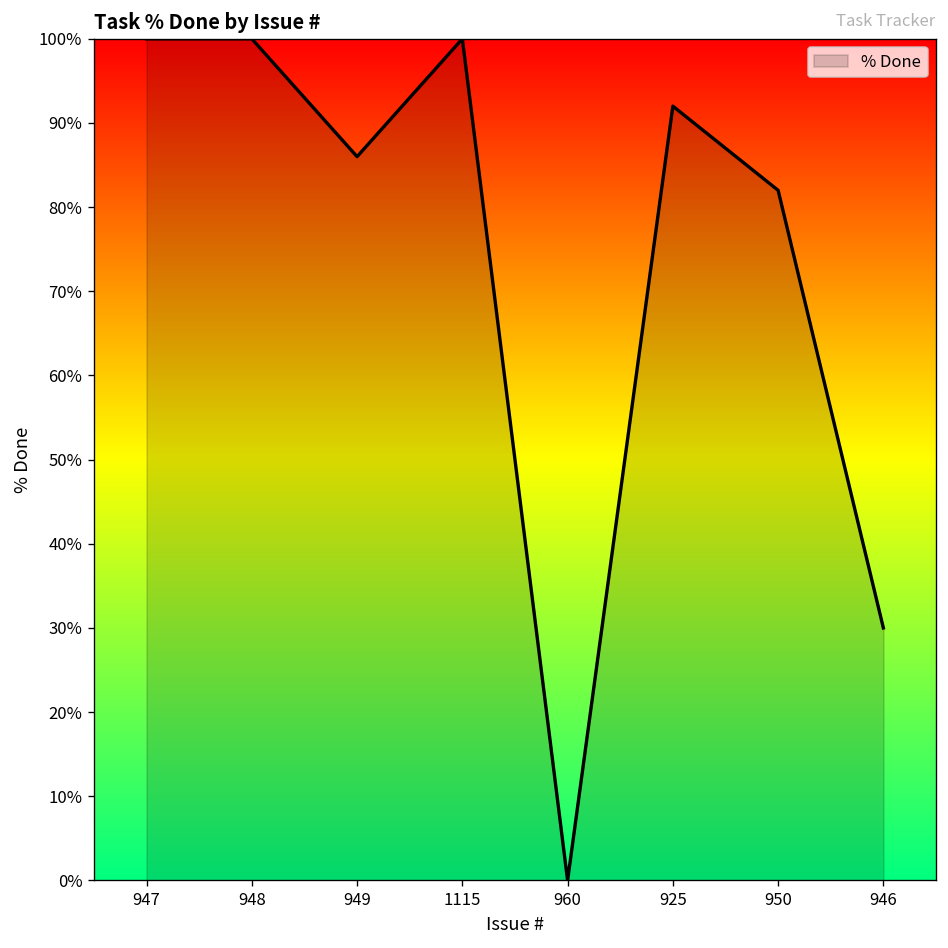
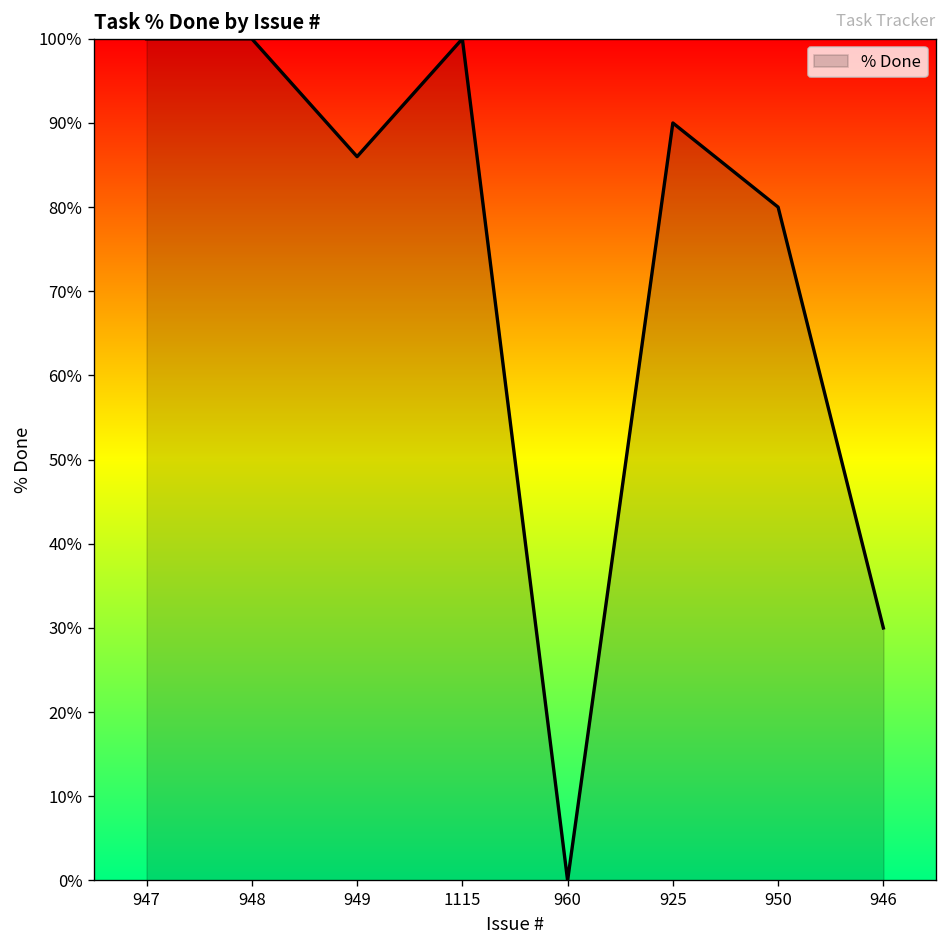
  {
    "947": "100%",
    "948": "100%",
    "949": "86%",
    "1115": "100%",
    "960": "0%",
-   "925": "92%",
-   "950": "82%",
+   "925": "90%",
+   "950": "80%",
    "946": "30%"
  }
